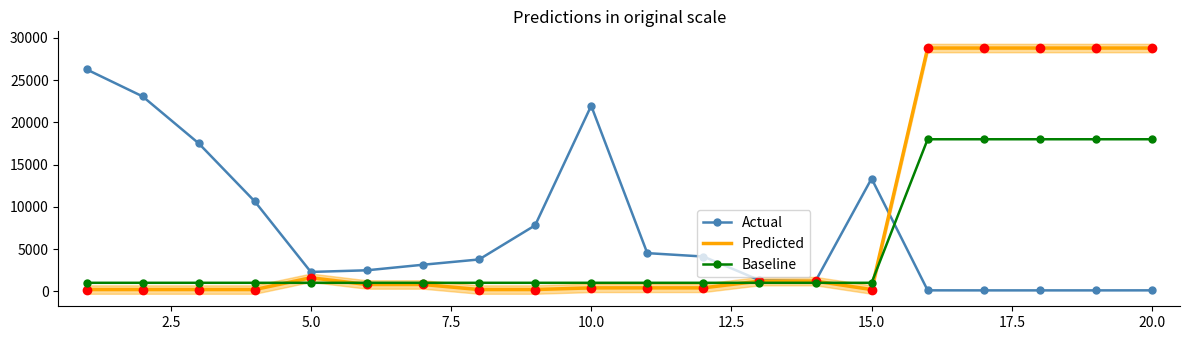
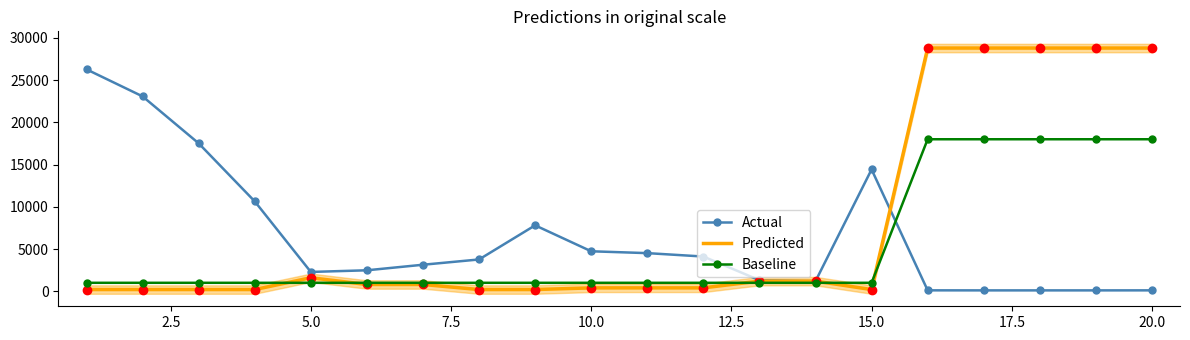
  {
    "Actual": {
-     "10.0": 22000,
-     "15.0": 13000,
+     "10.0": 5000,
+     "15.0": 14000,
      "20.0": 0
    },
    "Baseline": {
      "5.0": 1000,
      "20.0": 18000
    }
  }
